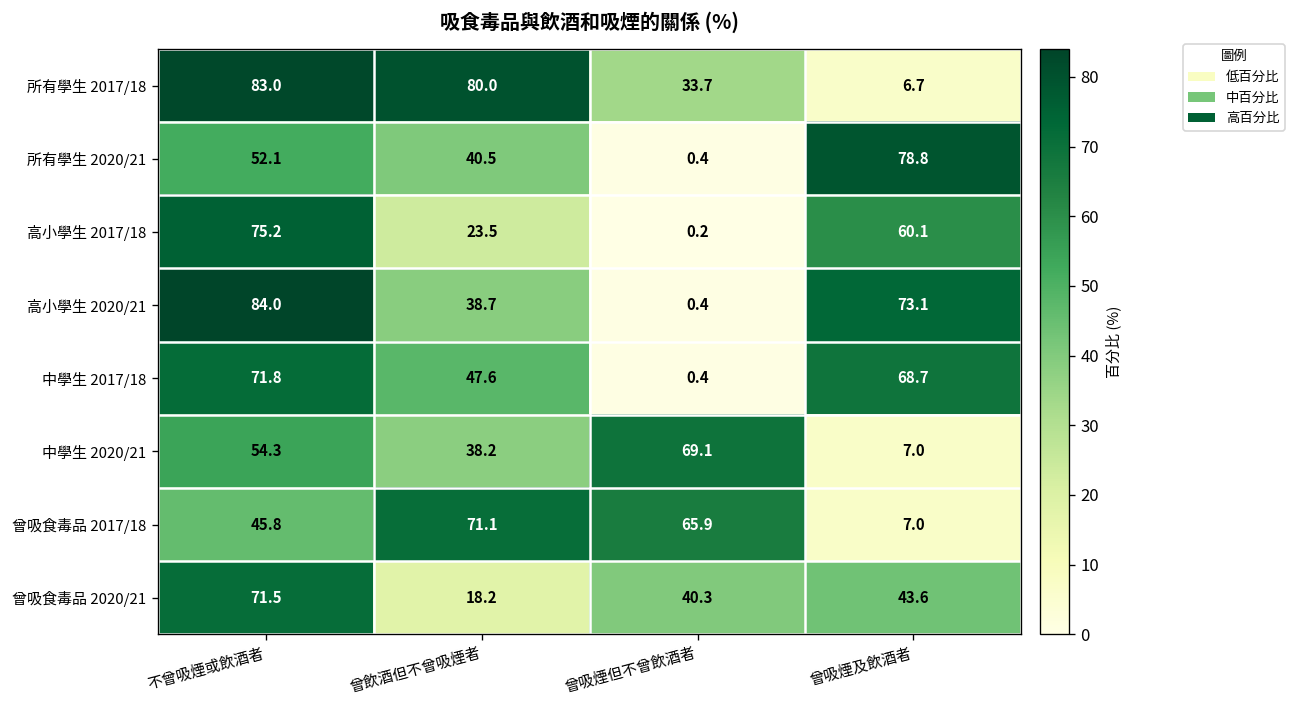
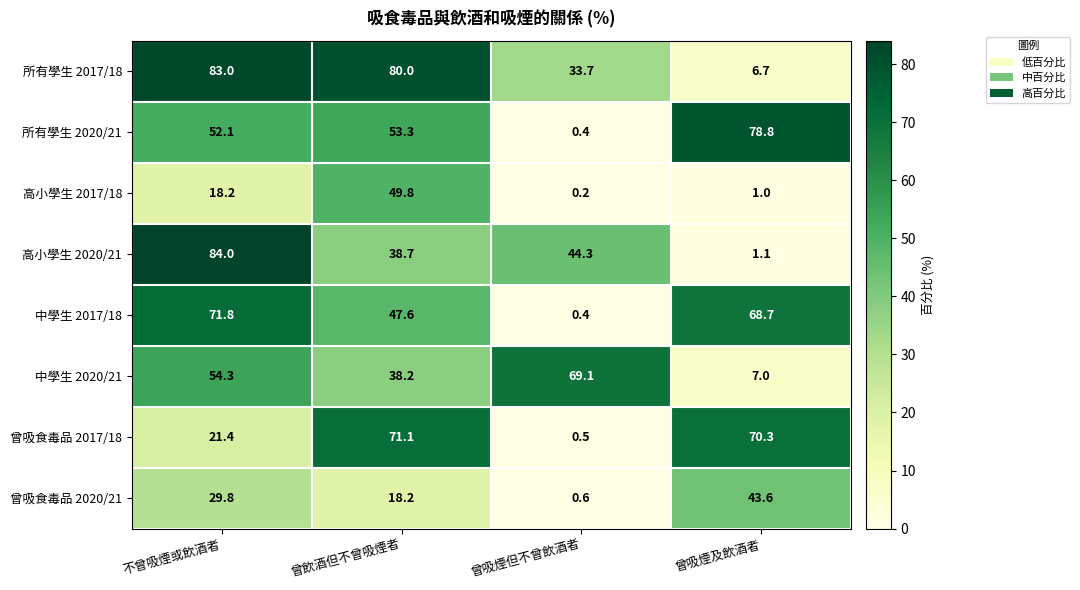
  {
    "所有學生 2017/18": {
      "不曾吸煙或飲酒者": 83.0,
      "曾飲酒但不曾吸煙者": 80.0,
      "曾吸煙但不曾飲酒者": 33.7,
      "曾吸煙及飲酒者": 6.7
    },
    "所有學生 2020/21": {
      "不曾吸煙或飲酒者": 52.1,
-     "曾飲酒但不曾吸煙者": 40.5,
+     "曾飲酒但不曾吸煙者": 53.3,
      "曾吸煙但不曾飲酒者": 0.4,
      "曾吸煙及飲酒者": 78.8
    },
    "高小學生 2017/18": {
-     "不曾吸煙或飲酒者": 75.2,
-     "曾飲酒但不曾吸煙者": 23.5,
+     "不曾吸煙或飲酒者": 18.2,
+     "曾飲酒但不曾吸煙者": 49.8,
      "曾吸煙但不曾飲酒者": 0.2,
-     "曾吸煙及飲酒者": 60.1
+     "曾吸煙及飲酒者": 1.0
    },
    "高小學生 2020/21": {
      "不曾吸煙或飲酒者": 84.0,
      "曾飲酒但不曾吸煙者": 38.7,
-     "曾吸煙但不曾飲酒者": 0.4,
-     "曾吸煙及飲酒者": 73.1
+     "曾吸煙但不曾飲酒者": 44.3,
+     "曾吸煙及飲酒者": 1.1
    },
    "中學生 2017/18": {
      "不曾吸煙或飲酒者": 71.8,
      "曾飲酒但不曾吸煙者": 47.6,
      "曾吸煙但不曾飲酒者": 0.4,
      "曾吸煙及飲酒者": 68.7
    },
    "中學生 2020/21": {
      "不曾吸煙或飲酒者": 54.3,
      "曾飲酒但不曾吸煙者": 38.2,
      "曾吸煙但不曾飲酒者": 69.1,
      "曾吸煙及飲酒者": 7.0
    },
    "曾吸食毒品 2017/18": {
-     "不曾吸煙或飲酒者": 45.8,
+     "不曾吸煙或飲酒者": 21.4,
      "曾飲酒但不曾吸煙者": 71.1,
-     "曾吸煙但不曾飲酒者": 65.9,
-     "曾吸煙及飲酒者": 7.0
+     "曾吸煙但不曾飲酒者": 0.5,
+     "曾吸煙及飲酒者": 70.3
    },
    "曾吸食毒品 2020/21": {
-     "不曾吸煙或飲酒者": 71.5,
+     "不曾吸煙或飲酒者": 29.8,
      "曾飲酒但不曾吸煙者": 18.2,
-     "曾吸煙但不曾飲酒者": 40.3,
+     "曾吸煙但不曾飲酒者": 0.6,
      "曾吸煙及飲酒者": 43.6
    }
  }
